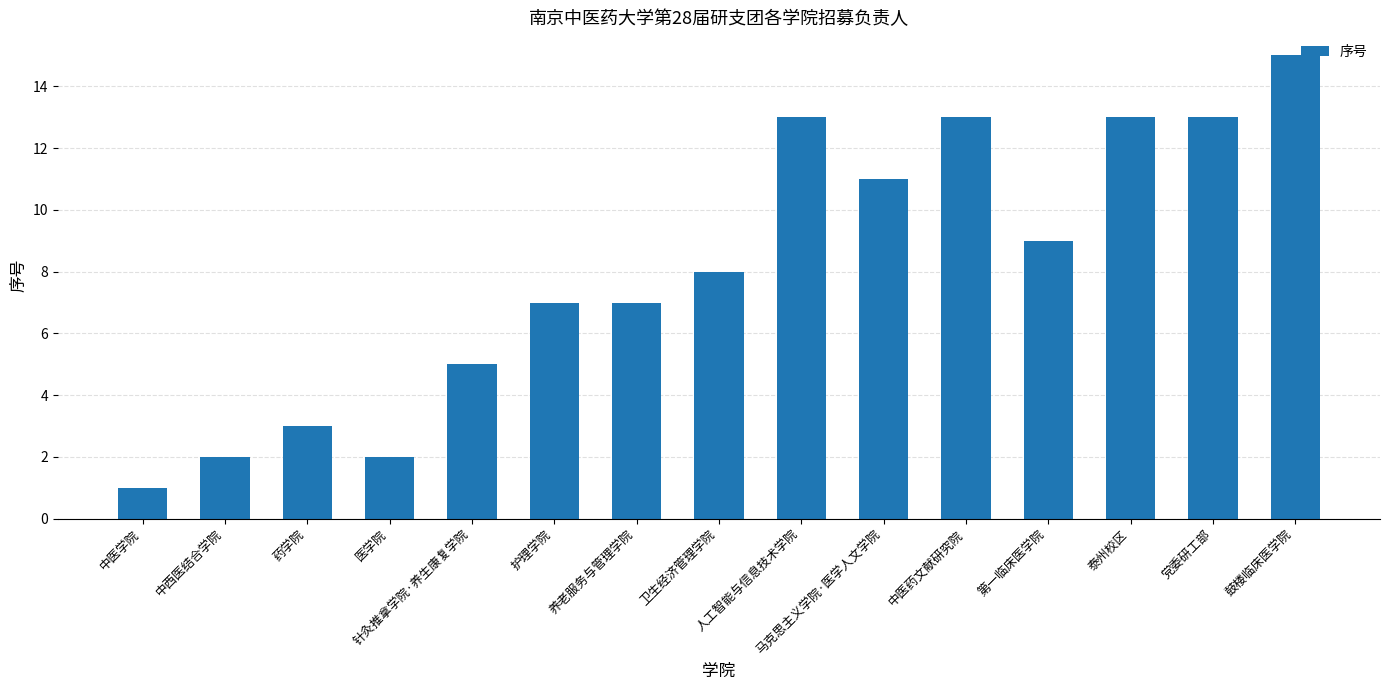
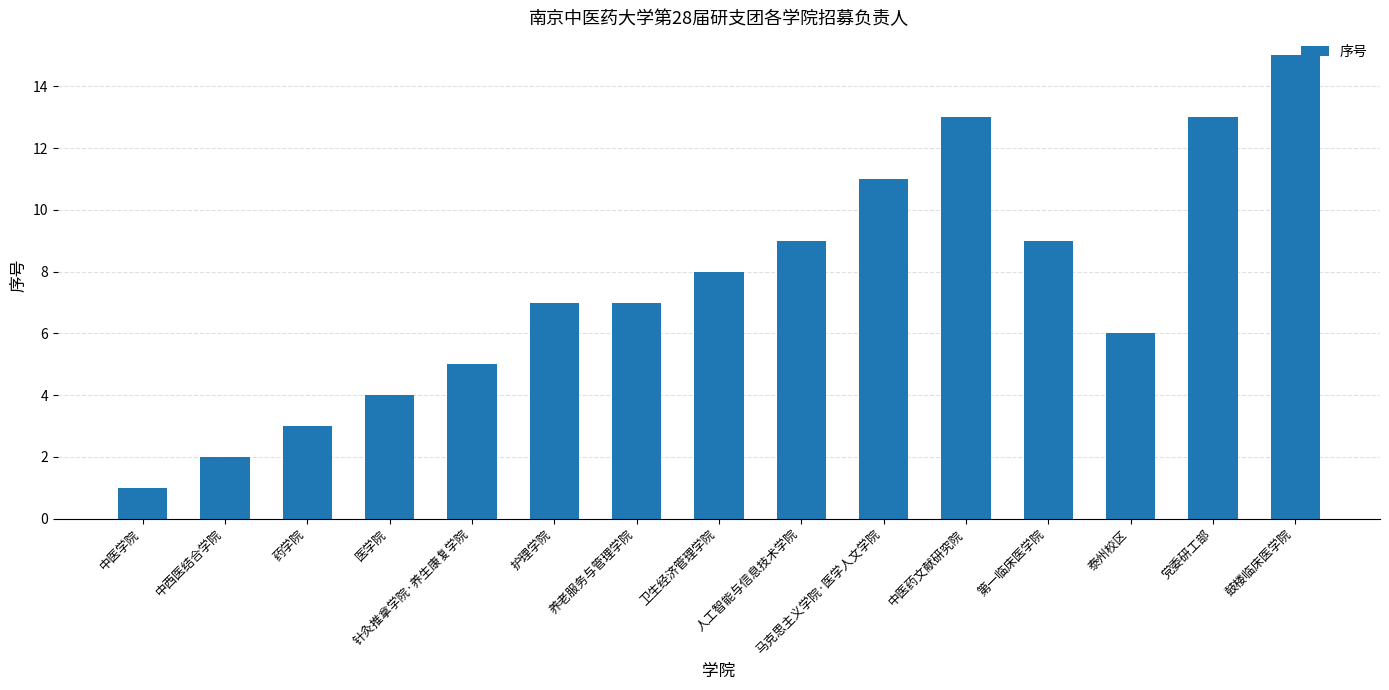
  {
    "中医学院": 1,
    "中西医结合学院": 2,
    "药学院": 3,
-   "医学院": 2,
+   "医学院": 4,
    "针灸推拿学院·养生康复学院": 5,
    "护理学院": 7,
    "养老服务与管理学院": 7,
    "卫生经济管理学院": 8,
-   "人工智能与信息技术学院": 13,
+   "人工智能与信息技术学院": 9,
    "马克思主义学院·医学人文学院": 11,
    "中医药文献研究院": 13,
    "第一临床医学院": 9,
-   "泰州校区": 13,
+   "泰州校区": 6,
    "党委研工部": 13,
    "鼓楼临床医学院": 15
  }
